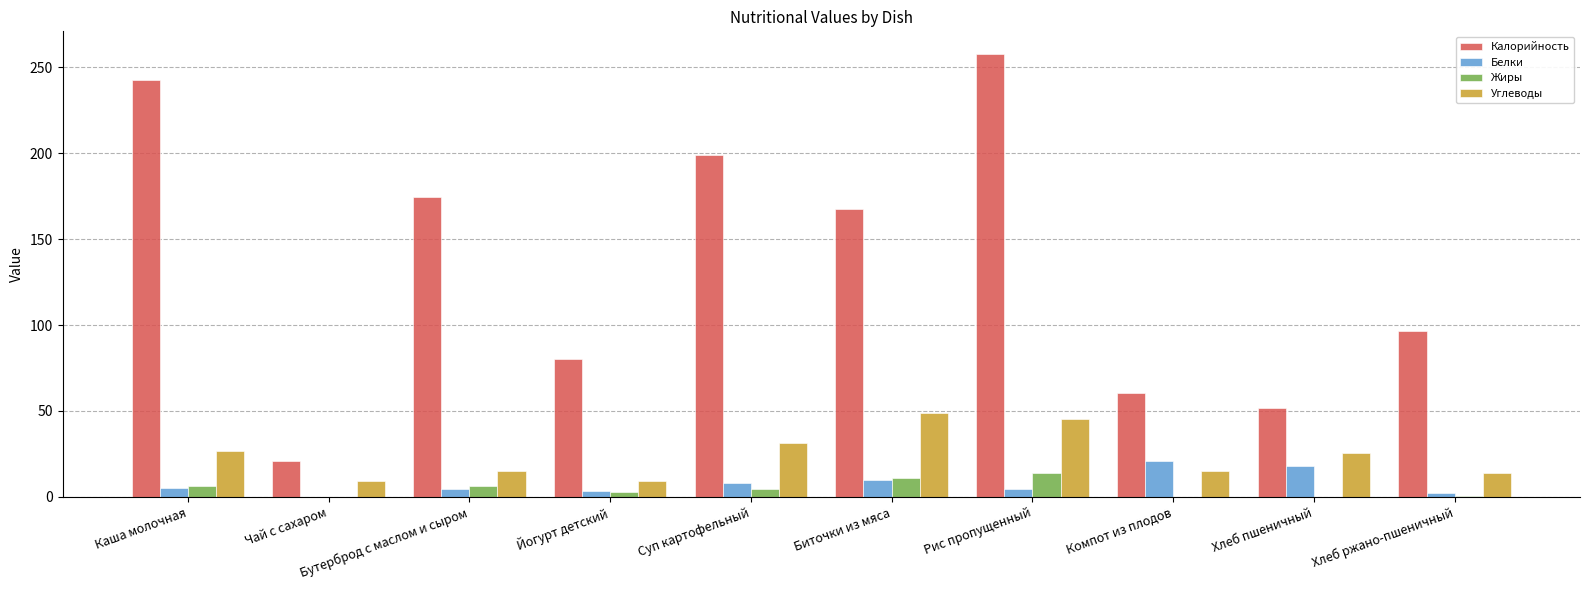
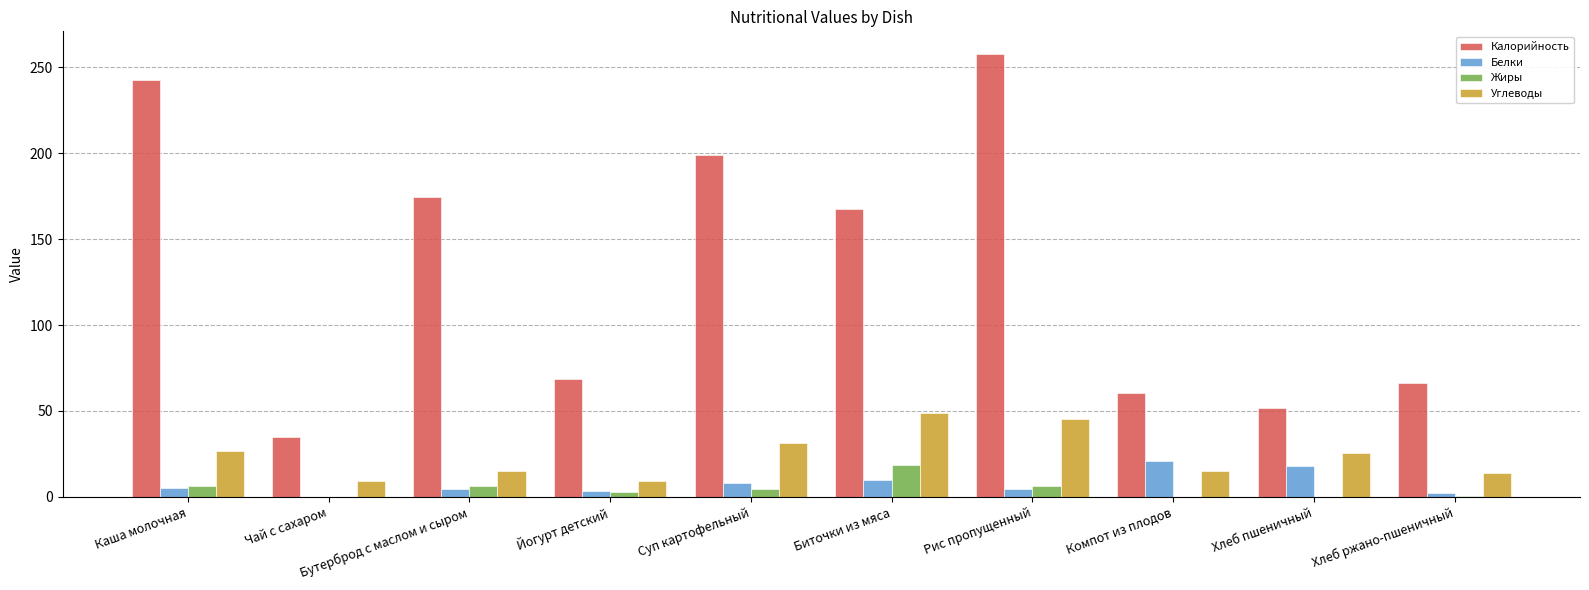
  {
    "Калорийность": {
      "Каша молочная": 243,
-     "Чай с сахаром": 21,
+     "Чай с сахаром": 35,
      "Бутерброд с маслом и сыром": 175,
-     "Йогурт детский": 80,
+     "Йогурт детский": 69,
      "Суп картофельный": 199,
      "Биточки из мяса": 167,
      "Рис пропущенный": 258,
      "Компот из плодов": 61,
      "Хлеб пшеничный": 52,
-     "Хлеб ржано-пшеничный": 97
+     "Хлеб ржано-пшеничный": 66
    },
    "Белки": {
      "Каша молочная": 5,
      "Бутерброд с маслом и сыром": 5,
      "Йогурт детский": 3,
      "Суп картофельный": 8,
      "Биточки из мяса": 10,
      "Рис пропущенный": 4,
      "Компот из плодов": 21,
      "Хлеб пшеничный": 18,
      "Хлеб ржано-пшеничный": 2
    },
    "Жиры": {
      "Каша молочная": 6,
      "Чай с сахаром": 0,
      "Бутерброд с маслом и сыром": 6,
      "Йогурт детский": 3,
      "Суп картофельный": 4,
-     "Биточки из мяса": 11,
-     "Рис пропущенный": 14,
+     "Биточки из мяса": 19,
+     "Рис пропущенный": 7,
      "Компот из плодов": 0
    },
    "Углеводы": {
      "Каша молочная": 27,
      "Чай с сахаром": 9,
      "Бутерброд с маслом и сыром": 15,
      "Йогурт детский": 9,
      "Суп картофельный": 32,
      "Биточки из мяса": 49,
      "Рис пропущенный": 45,
      "Компот из плодов": 15,
      "Хлеб пшеничный": 26,
      "Хлеб ржано-пшеничный": 14
    }
  }
